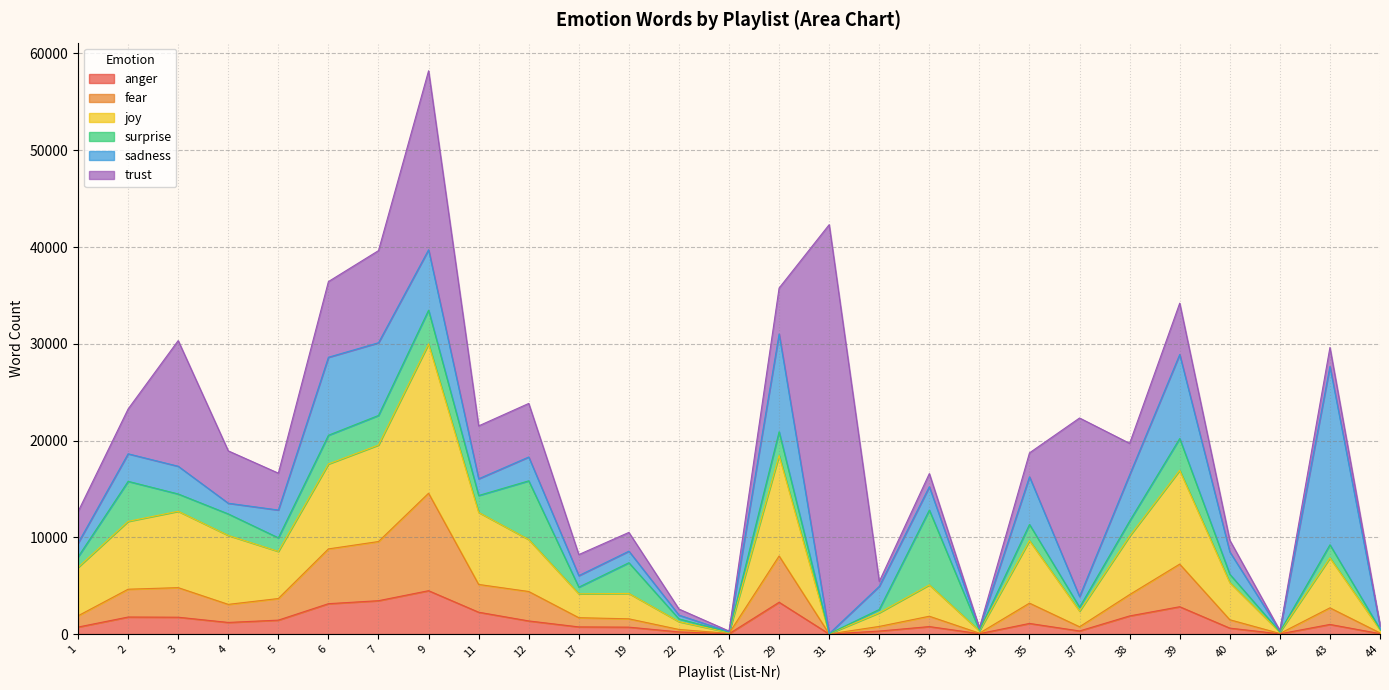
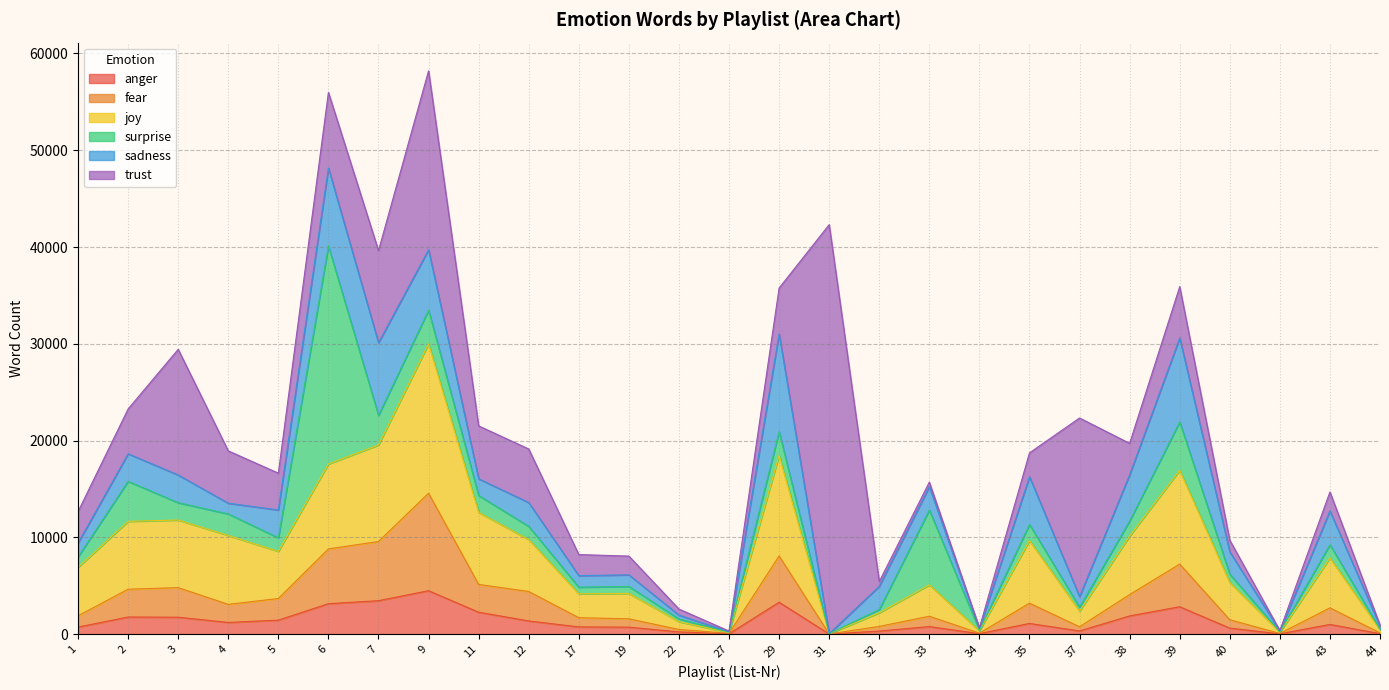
  {
    "joy": {
      "1": 5000,
      "2": 7000,
-     "3": 8000,
+     "3": 7000,
      "4": 7000,
      "5": 5000,
      "6": 9000,
      "7": 10000,
      "9": 15000,
      "11": 7000,
      "12": 5000,
      "17": 2000,
      "19": 3000,
      "22": 1000,
      "29": 10000,
      "32": 1000,
      "33": 3000,
      "35": 6000,
      "37": 2000,
      "38": 6000,
      "39": 10000,
      "40": 4000,
      "43": 5000
    },
    "surprise": {
      "1": 1000,
      "2": 4000,
      "3": 2000,
      "4": 2000,
      "5": 1000,
-     "6": 3000,
+     "6": 23000,
      "7": 3000,
      "9": 3000,
      "11": 2000,
-     "12": 6000,
+     "12": 1000,
      "17": 1000,
-     "19": 3000,
+     "19": 1000,
      "22": 0,
      "29": 2000,
      "32": 0,
      "33": 8000,
      "35": 2000,
      "37": 0,
      "38": 2000,
-     "39": 3000,
+     "39": 5000,
      "40": 1000,
      "43": 1000
    },
    "sadness": {
      "1": 1000,
      "2": 3000,
      "3": 3000,
      "4": 1000,
      "5": 3000,
      "6": 8000,
      "7": 8000,
      "9": 6000,
      "11": 2000,
      "12": 2000,
      "17": 1000,
      "19": 1000,
      "22": 0,
      "29": 10000,
      "32": 2000,
      "33": 2000,
      "35": 5000,
      "37": 1000,
      "38": 5000,
      "39": 9000,
      "40": 2000,
-     "43": 18000
+     "43": 3000
    },
    "trust": {
      "1": 3000,
      "2": 5000,
      "3": 13000,
      "4": 5000,
      "5": 4000,
      "6": 8000,
      "7": 10000,
      "9": 18000,
      "11": 5000,
      "12": 6000,
      "17": 2000,
      "19": 2000,
      "22": 1000,
      "29": 5000,
      "31": 42000,
      "32": 0,
-     "33": 1000,
+     "33": 0,
      "35": 2000,
      "37": 18000,
      "38": 3000,
      "39": 5000,
      "40": 1000,
      "43": 2000
    }
  }
